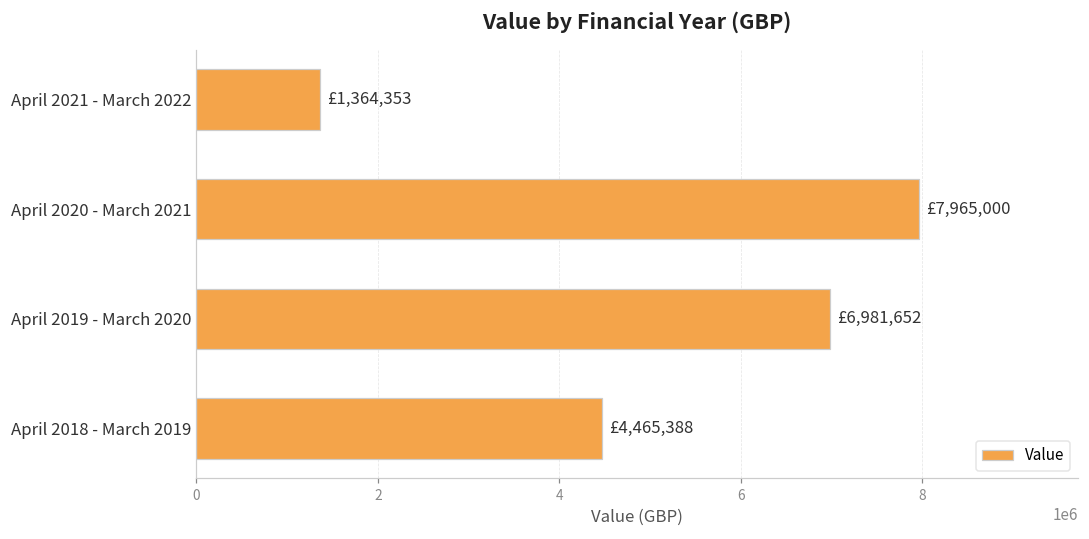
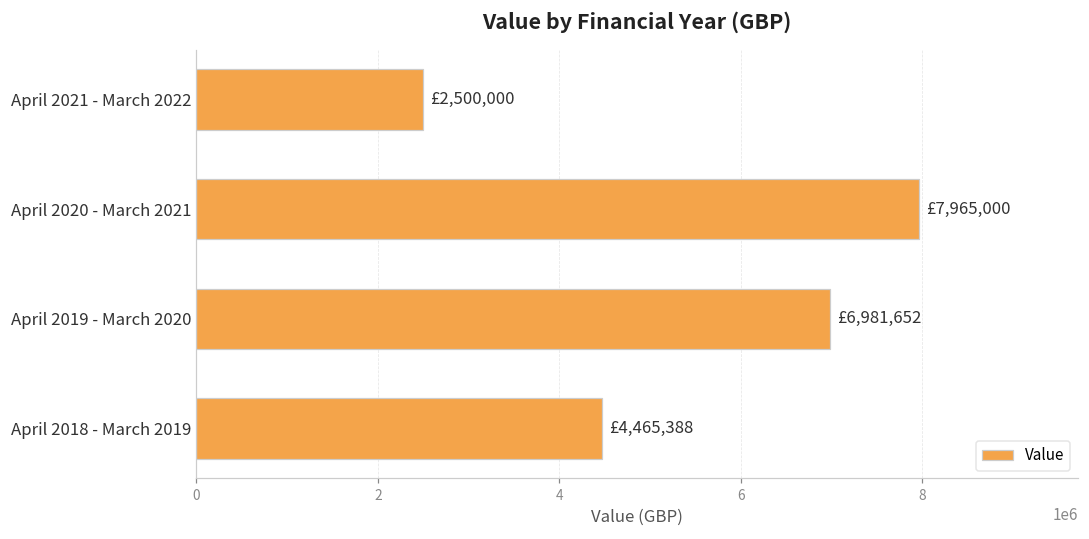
  {
-   "April 2021 - March 2022": "£1,364,353",
+   "April 2021 - March 2022": "£2,500,000",
    "April 2020 - March 2021": "£7,965,000",
    "April 2019 - March 2020": "£6,981,652",
    "April 2018 - March 2019": "£4,465,388"
  }
